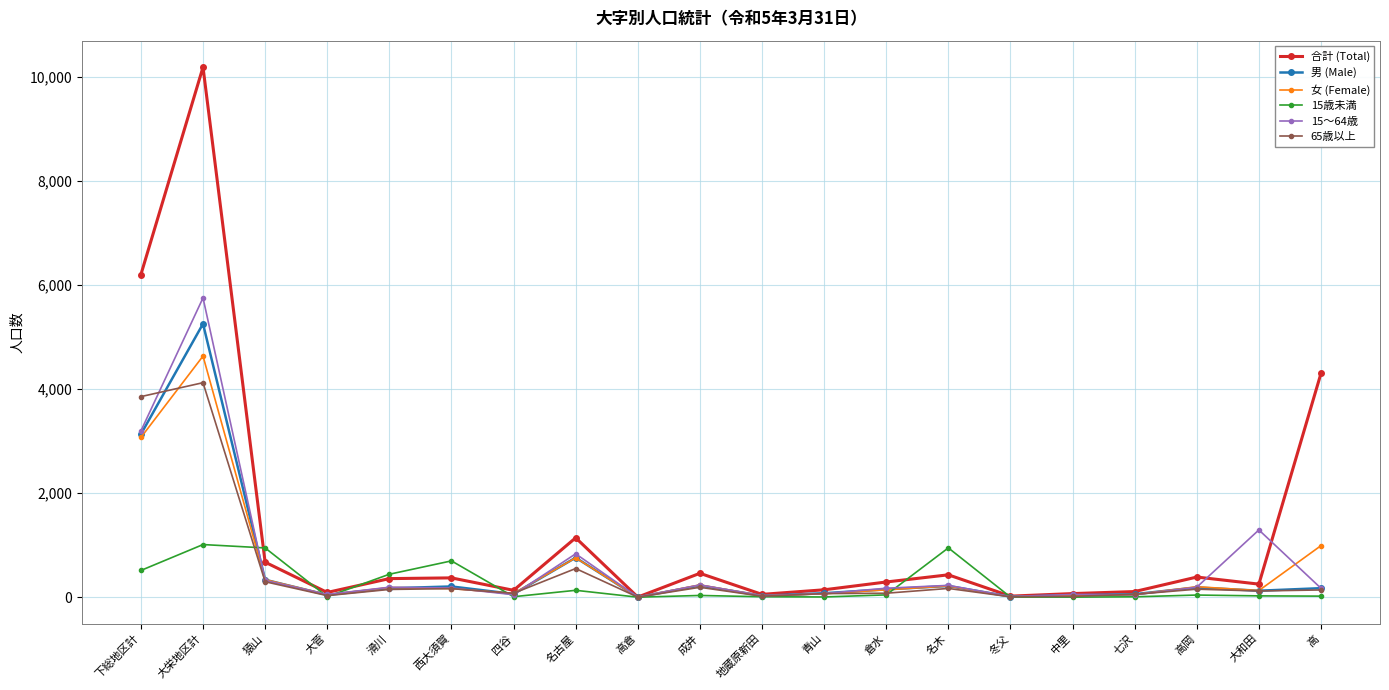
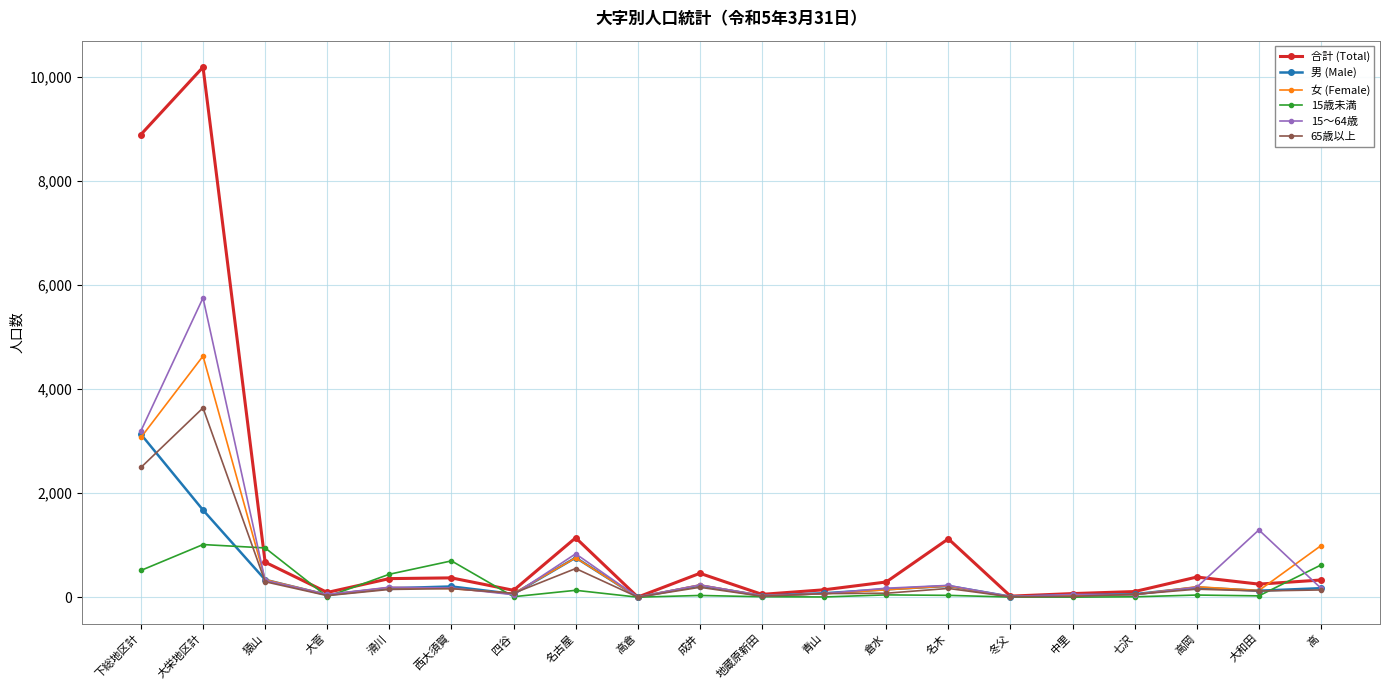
  {
    "合計 (Total)": {
-     "下総地区計": "6,200",
+     "下総地区計": "8,900",
      "大栄地区計": "10,200",
      "猿山": "700",
      "滑川": "400",
      "西大須賀": "400",
      "四谷": "100",
      "名古屋": "1,100",
      "成井": "500",
      "青山": "100",
      "倉水": "300",
-     "名木": "400",
+     "名木": "1,100",
      "七沢": "100",
      "高岡": "400",
      "大和田": "300",
-     "高": "4,300"
+     "高": "300"
    },
    "男 (Male)": {
      "下総地区計": "3,100",
-     "大栄地区計": "5,300"
+     "大栄地区計": "1,700"
    },
    "女 (Female)": {
      "下総地区計": "3,100",
      "大栄地区計": "4,600",
      "高": "1,000"
    },
    "15歳未満": {
      "下総地区計": "500",
      "大栄地区計": "1,000",
      "猿山": "900",
      "滑川": "400",
      "西大須賀": "700",
      "名古屋": "100",
      "成井": "0",
      "青山": "0",
-     "名木": "900",
+     "名木": "0",
      "高岡": "0",
      "大和田": "0",
-     "高": "0"
+     "高": "600"
    },
    "15〜64歳": {
      "下総地区計": "3,200",
      "大栄地区計": "5,800",
      "名古屋": "800",
      "大和田": "1,300"
    },
    "65歳以上": {
-     "下総地区計": "3,900",
-     "大栄地区計": "4,100",
+     "下総地区計": "2,500",
+     "大栄地区計": "3,600",
      "名古屋": "600"
    }
  }
